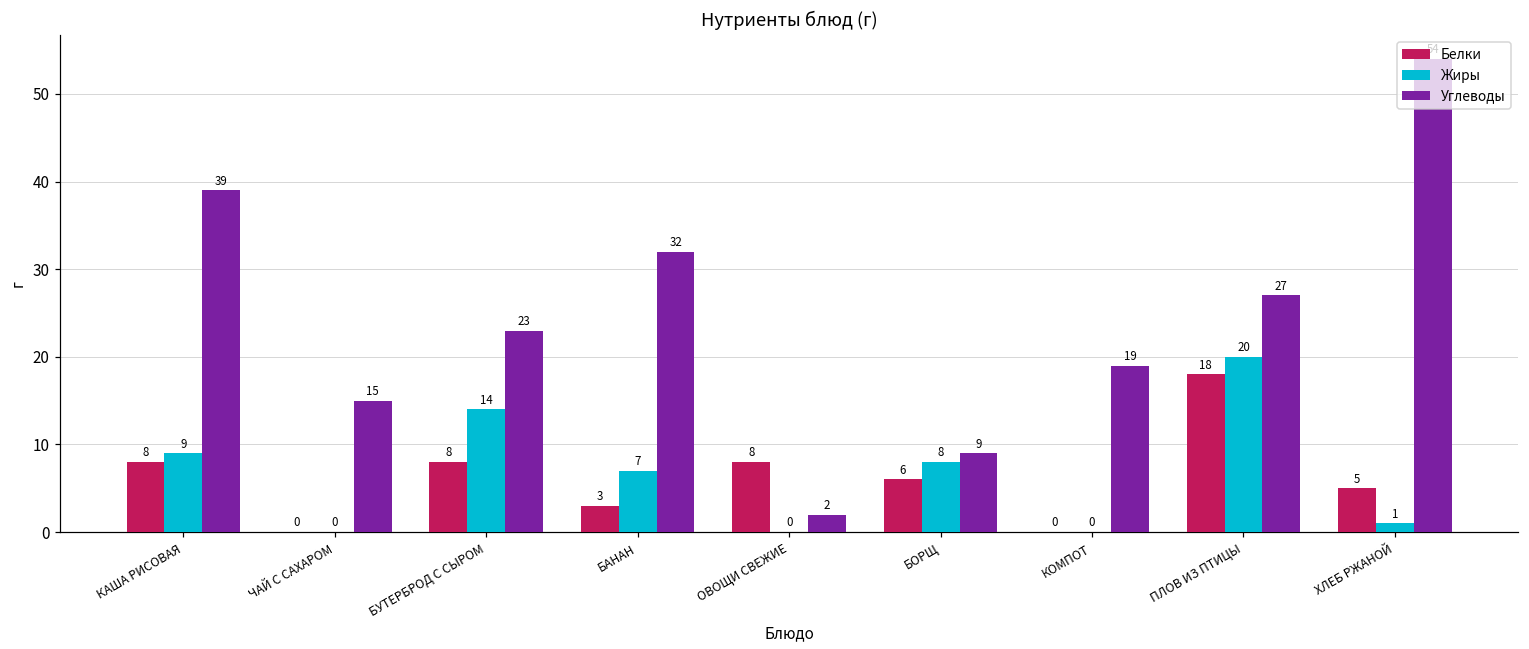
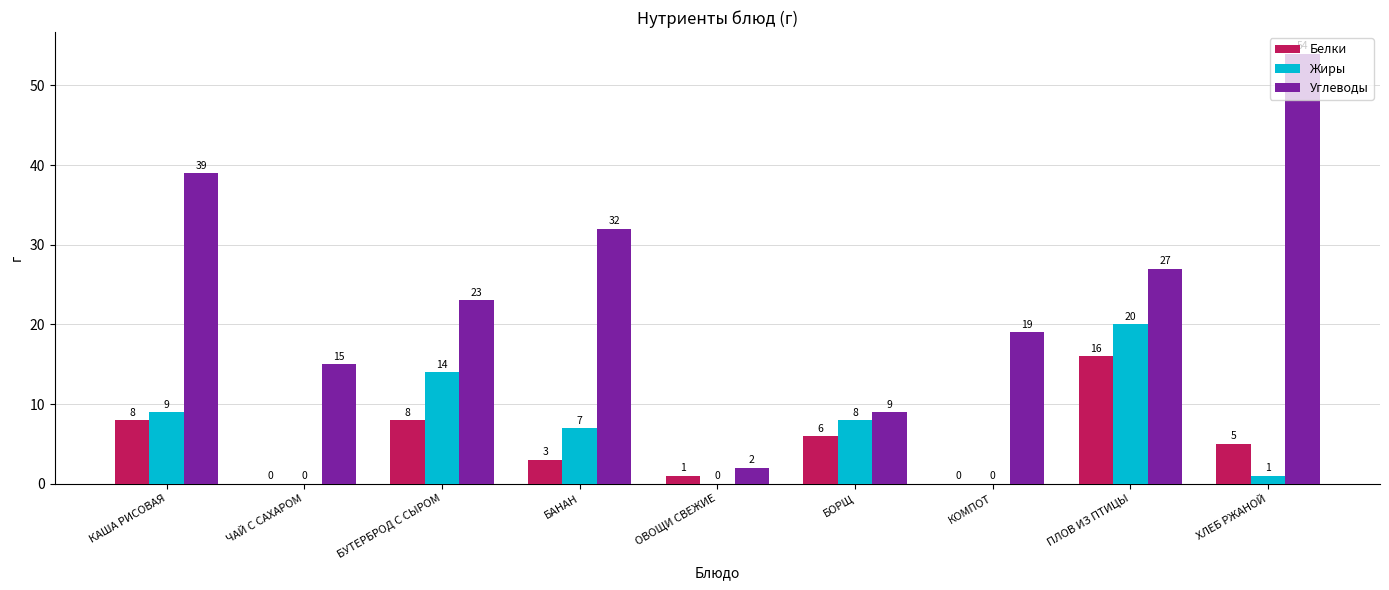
  {
    "Белки": {
      "КАША РИСОВАЯ": 8,
      "ЧАЙ С САХАРОМ": 0,
      "БУТЕРБРОД С СЫРОМ": 8,
      "БАНАН": 3,
-     "ОВОЩИ СВЕЖИЕ": 8,
+     "ОВОЩИ СВЕЖИЕ": 1,
      "БОРЩ": 6,
      "КОМПОТ": 0,
-     "ПЛОВ ИЗ ПТИЦЫ": 18,
+     "ПЛОВ ИЗ ПТИЦЫ": 16,
      "ХЛЕБ РЖАНОЙ": 5
    },
    "Жиры": {
      "КАША РИСОВАЯ": 9,
      "ЧАЙ С САХАРОМ": 0,
      "БУТЕРБРОД С СЫРОМ": 14,
      "БАНАН": 7,
      "ОВОЩИ СВЕЖИЕ": 0,
      "БОРЩ": 8,
      "КОМПОТ": 0,
      "ПЛОВ ИЗ ПТИЦЫ": 20,
      "ХЛЕБ РЖАНОЙ": 1
    },
    "Углеводы": {
      "КАША РИСОВАЯ": 39,
      "ЧАЙ С САХАРОМ": 15,
      "БУТЕРБРОД С СЫРОМ": 23,
      "БАНАН": 32,
      "ОВОЩИ СВЕЖИЕ": 2,
      "БОРЩ": 9,
      "КОМПОТ": 19,
      "ПЛОВ ИЗ ПТИЦЫ": 27
    }
  }
